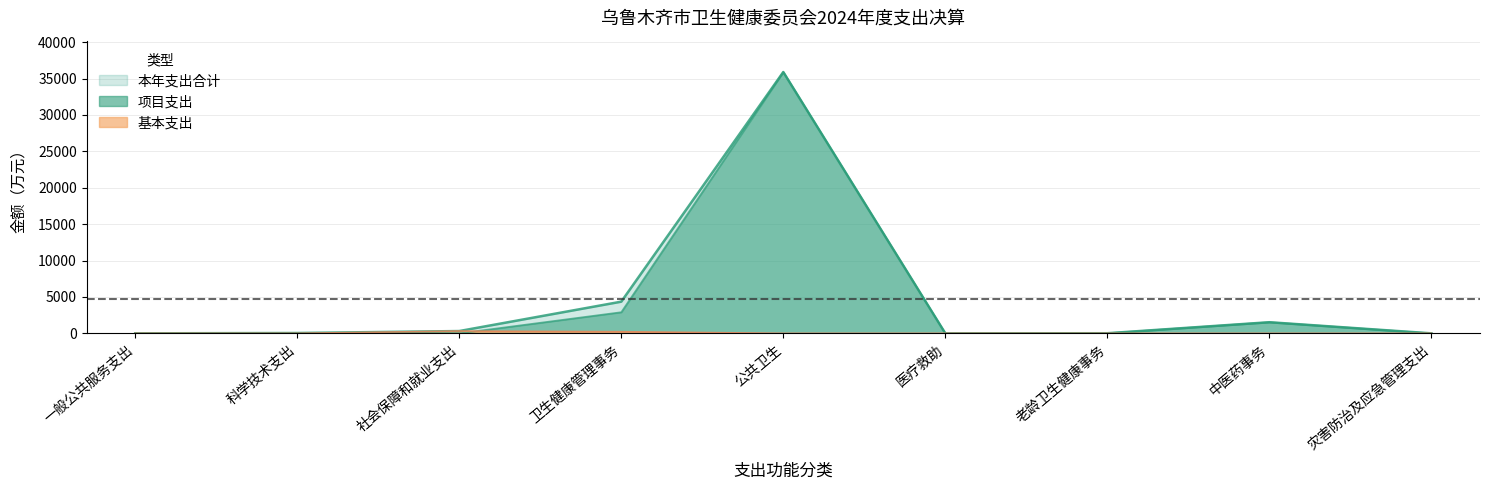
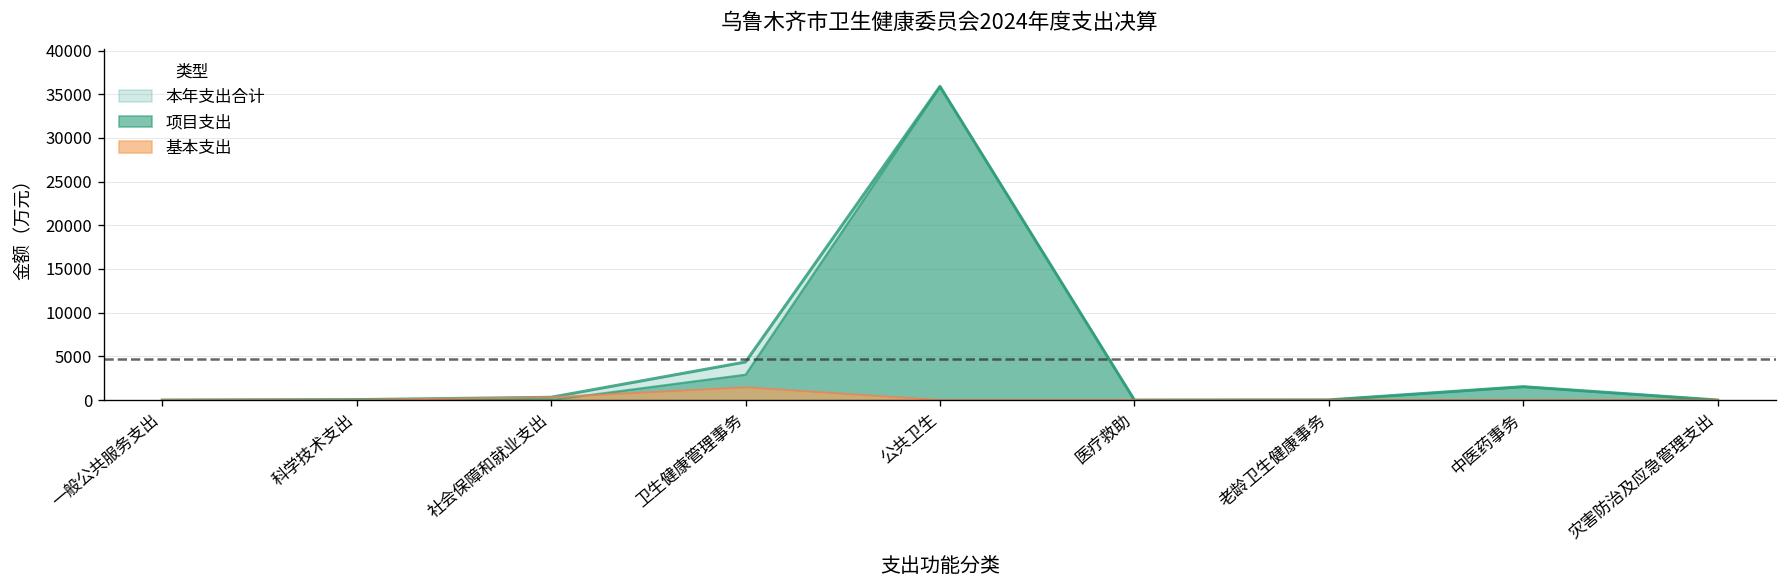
  {
    "基本支出": {
-     "卫生健康管理事务": 0,
+     "卫生健康管理事务": 1000,
      "公共卫生": 0,
      "中医药事务": 0
    }
  }
